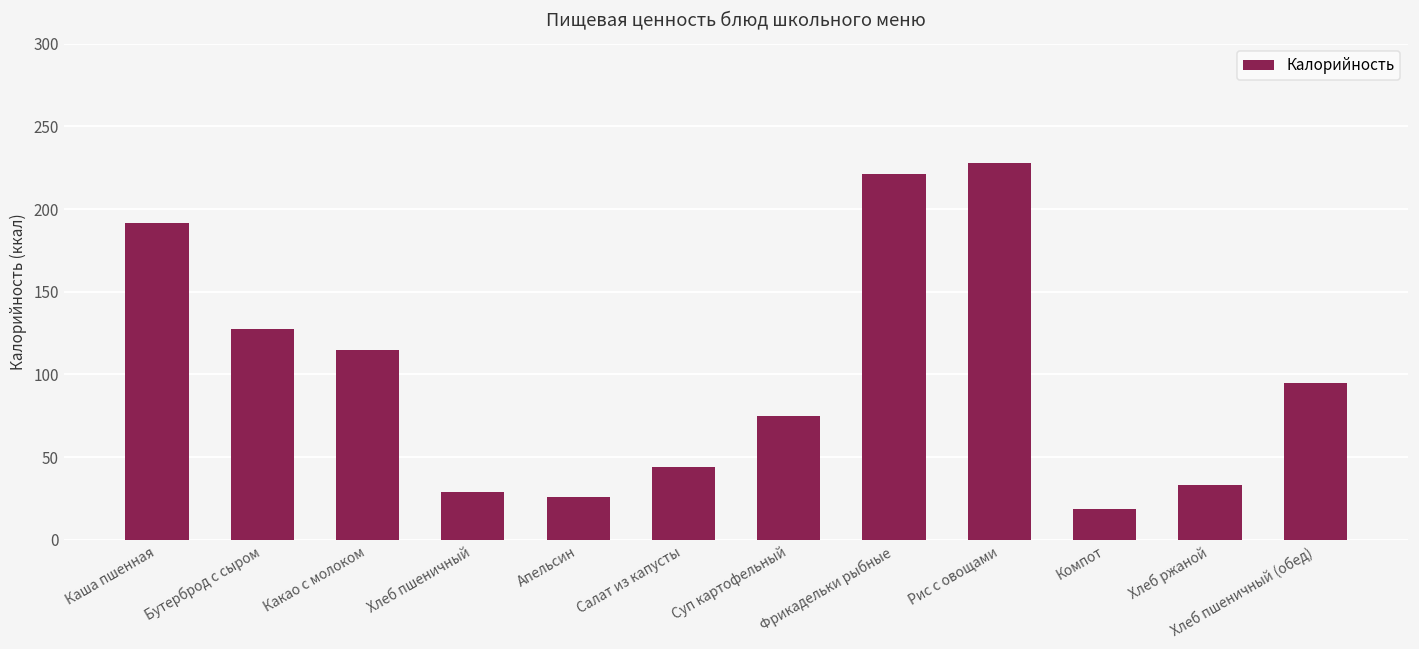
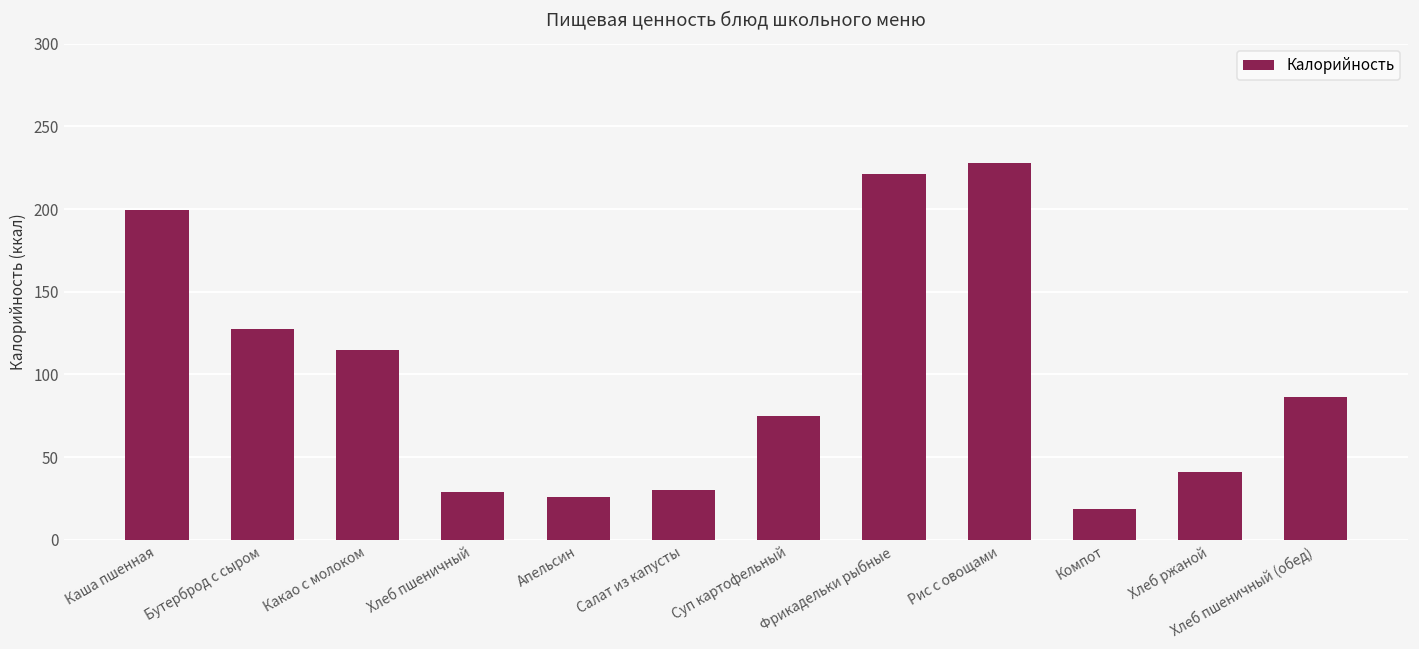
  {
-   "Каша пшенная": 191,
+   "Каша пшенная": 200,
    "Бутерброд с сыром": 127,
    "Какао с молоком": 115,
    "Хлеб пшеничный": 29,
    "Апельсин": 26,
-   "Салат из капусты": 44,
+   "Салат из капусты": 30,
    "Суп картофельный": 75,
    "Фрикадельки рыбные": 221,
    "Рис с овощами": 228,
    "Компот": 19,
-   "Хлеб ржаной": 33,
-   "Хлеб пшеничный (обед)": 95
+   "Хлеб ржаной": 41,
+   "Хлеб пшеничный (обед)": 86
  }
